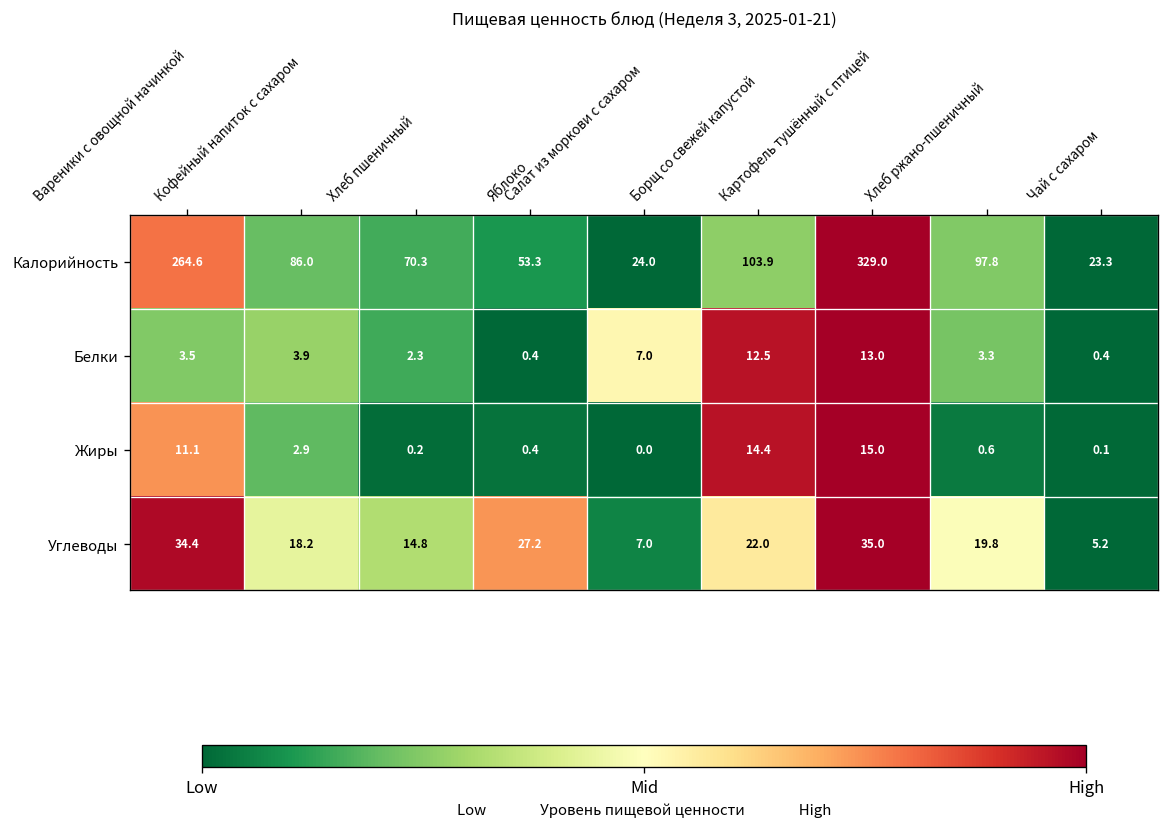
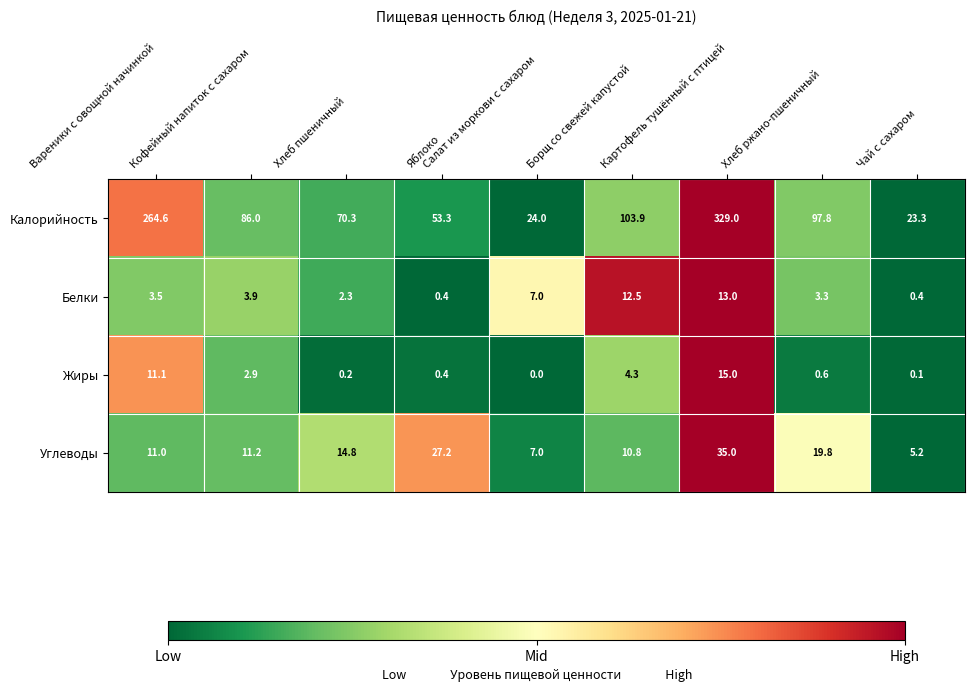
  {
    "Калорийность": {
      "Вареники с овощной начинкой": 264.6,
      "Кофейный напиток с сахаром": 86.0,
      "Хлеб пшеничный": 70.3,
      "Яблоко": 53.3,
      "Салат из моркови с сахаром": 24.0,
      "Борщ со свежей капустой": 103.9,
      "Картофель тушённый с птицей": 329.0,
      "Хлеб ржано-пшеничный": 97.8,
      "Чай с сахаром": 23.3
    },
    "Белки": {
      "Вареники с овощной начинкой": 3.5,
      "Кофейный напиток с сахаром": 3.9,
      "Хлеб пшеничный": 2.3,
      "Яблоко": 0.4,
      "Салат из моркови с сахаром": 7.0,
      "Борщ со свежей капустой": 12.5,
      "Картофель тушённый с птицей": 13.0,
      "Хлеб ржано-пшеничный": 3.3,
      "Чай с сахаром": 0.4
    },
    "Жиры": {
      "Вареники с овощной начинкой": 11.1,
      "Кофейный напиток с сахаром": 2.9,
      "Хлеб пшеничный": 0.2,
      "Яблоко": 0.4,
      "Салат из моркови с сахаром": 0.0,
-     "Борщ со свежей капустой": 14.4,
+     "Борщ со свежей капустой": 4.3,
      "Картофель тушённый с птицей": 15.0,
      "Хлеб ржано-пшеничный": 0.6,
      "Чай с сахаром": 0.1
    },
    "Углеводы": {
-     "Вареники с овощной начинкой": 34.4,
-     "Кофейный напиток с сахаром": 18.2,
+     "Вареники с овощной начинкой": 11.0,
+     "Кофейный напиток с сахаром": 11.2,
      "Хлеб пшеничный": 14.8,
      "Яблоко": 27.2,
      "Салат из моркови с сахаром": 7.0,
-     "Борщ со свежей капустой": 22.0,
+     "Борщ со свежей капустой": 10.8,
      "Картофель тушённый с птицей": 35.0,
      "Хлеб ржано-пшеничный": 19.8,
      "Чай с сахаром": 5.2
    }
  }
